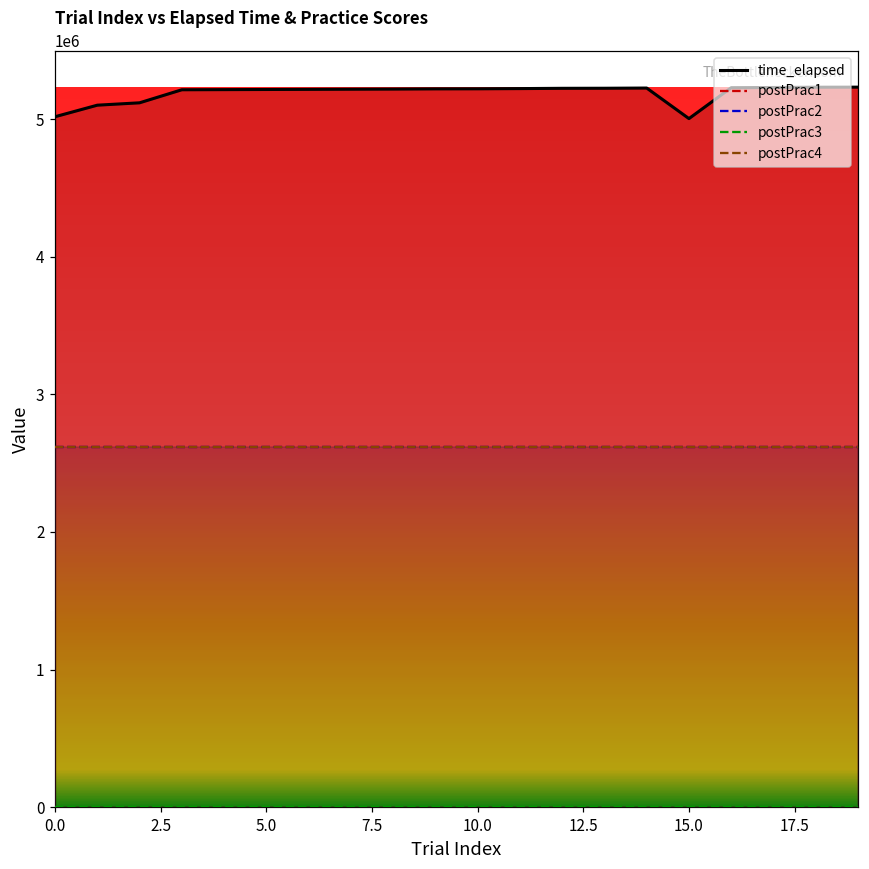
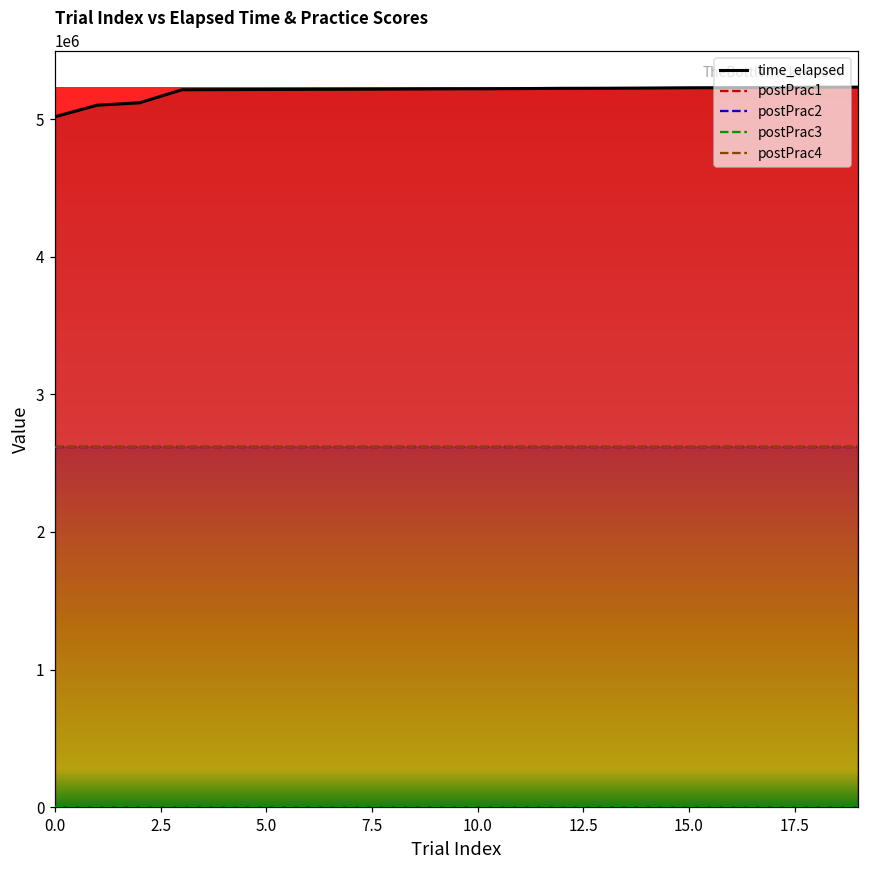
  {
    "time_elapsed": {
      "0.0": 5020000,
      "5.0": 5220000,
      "10.0": 5220000,
-     "15.0": 5000000
+     "15.0": 5230000
    },
    "postPrac4": {
      "0.0": 2620000,
      "5.0": 2620000,
      "10.0": 2620000,
      "15.0": 2620000
    },
    "postPrac3": {
      "0.0": 0,
      "5.0": 0,
      "10.0": 0,
      "15.0": 0
    }
  }
